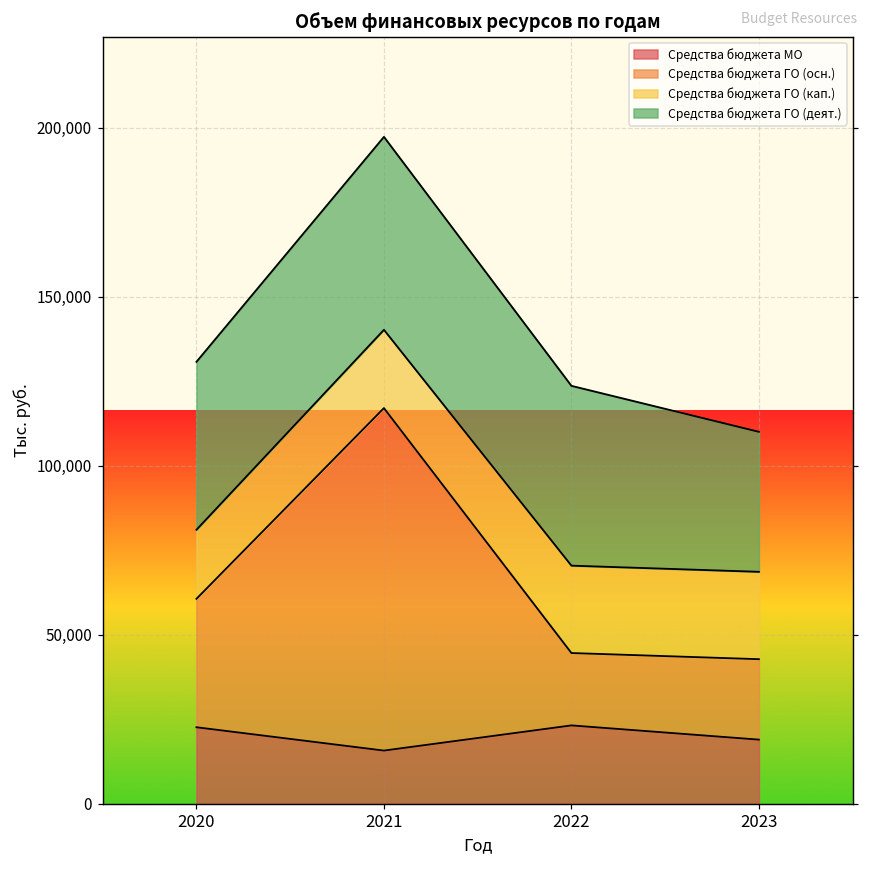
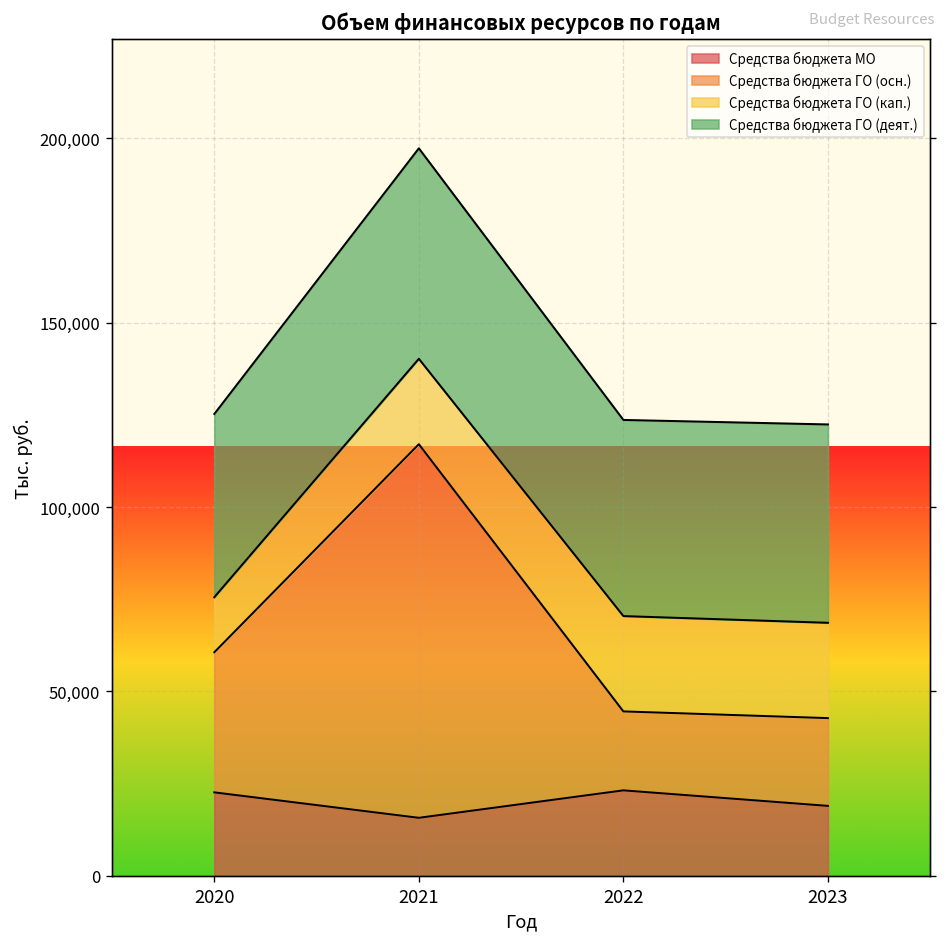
  {
    "Средства бюджета МО": {
      "2020": "23,000",
      "2021": "16,000",
      "2022": "23,000",
      "2023": "19,000"
    },
    "Средства бюджета ГО (осн.)": {
      "2020": "38,000",
      "2021": "101,000",
      "2022": "21,000",
      "2023": "24,000"
    },
    "Средства бюджета ГО (кап.)": {
-     "2020": "20,000",
+     "2020": "15,000",
      "2021": "23,000",
      "2022": "26,000",
      "2023": "26,000"
    },
    "Средства бюджета ГО (деят.)": {
      "2020": "50,000",
      "2021": "57,000",
      "2022": "53,000",
-     "2023": "41,000"
+     "2023": "54,000"
    }
  }
